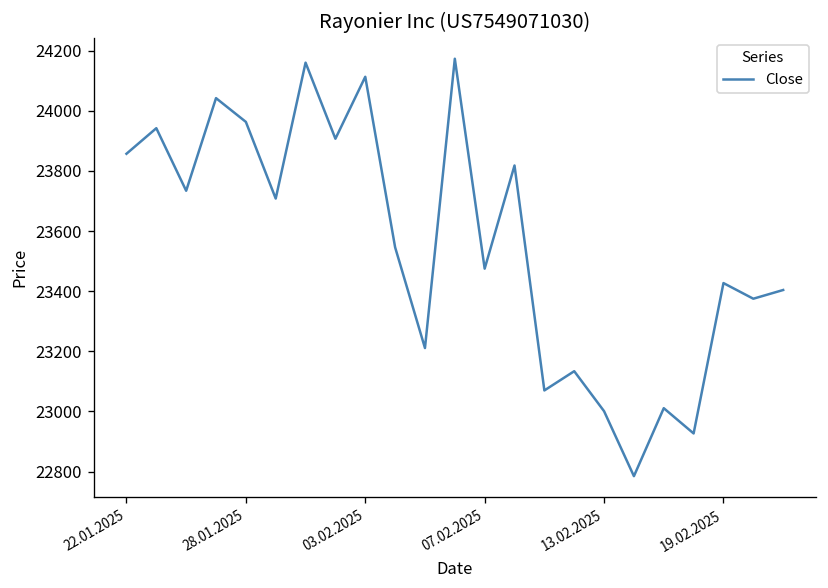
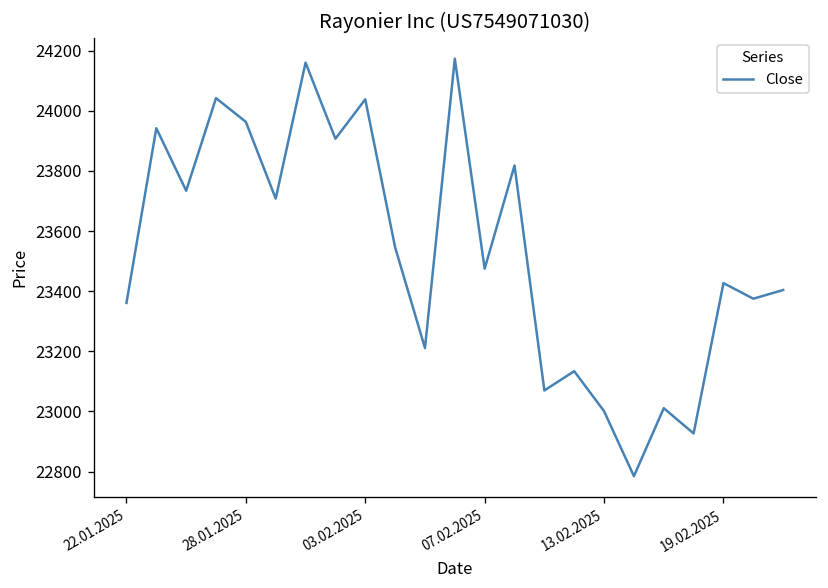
  {
-   "22.01.2025": 23860,
+   "22.01.2025": 23360,
    "28.01.2025": 23960,
-   "03.02.2025": 24110,
+   "03.02.2025": 24040,
    "07.02.2025": 23480,
    "13.02.2025": 23000,
    "19.02.2025": 23430
  }
